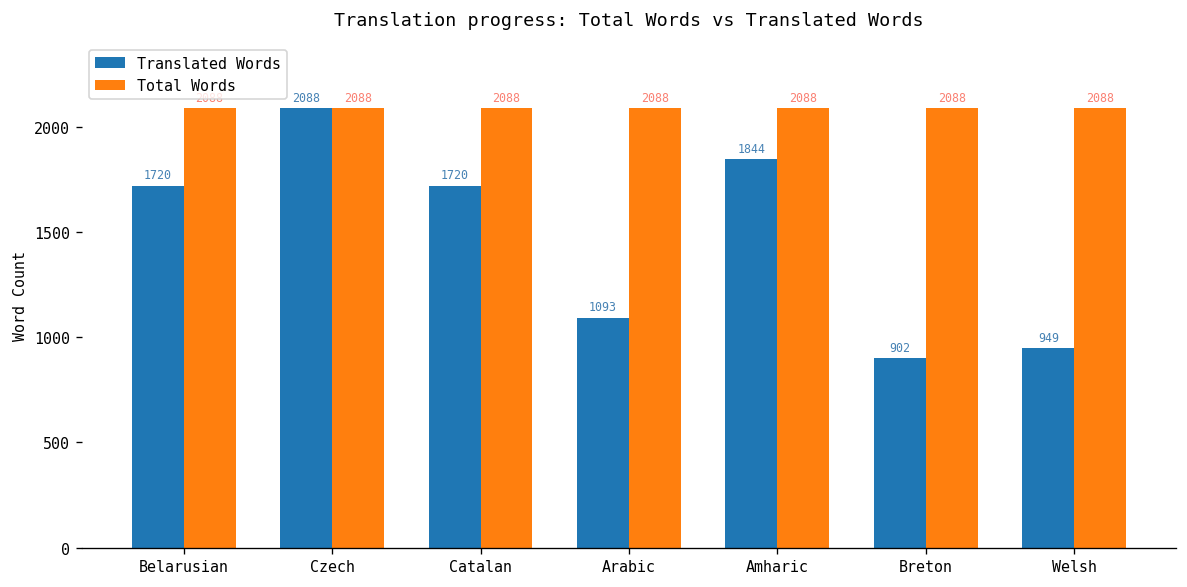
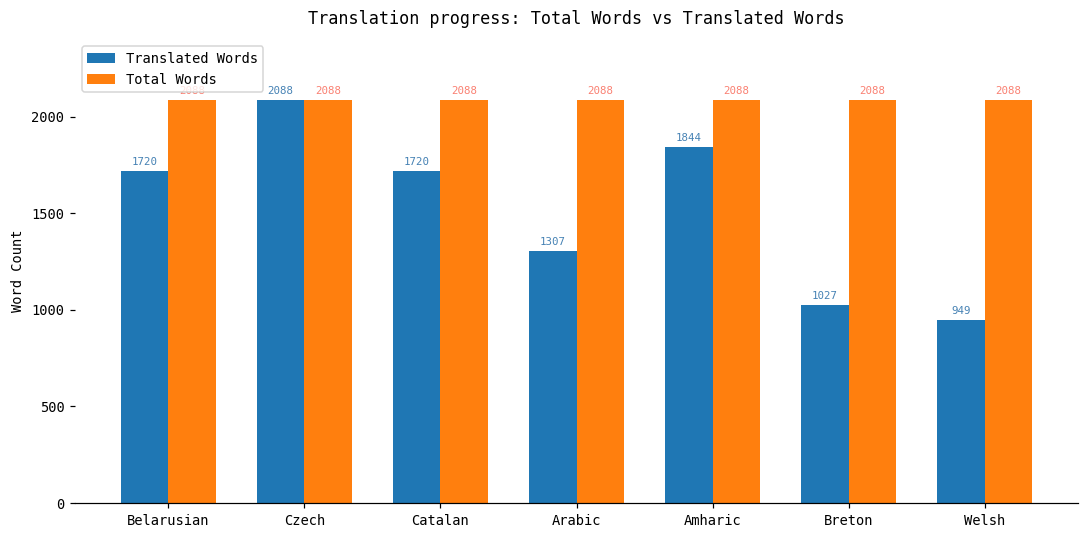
  {
    "Translated Words": {
      "Belarusian": 1720,
      "Czech": 2088,
      "Catalan": 1720,
-     "Arabic": 1093,
+     "Arabic": 1307,
      "Amharic": 1844,
-     "Breton": 902,
+     "Breton": 1027,
      "Welsh": 949
    },
    "Total Words": {
      "Czech": 2088,
      "Catalan": 2088,
      "Arabic": 2088,
      "Amharic": 2088,
      "Breton": 2088,
      "Welsh": 2088
    }
  }
